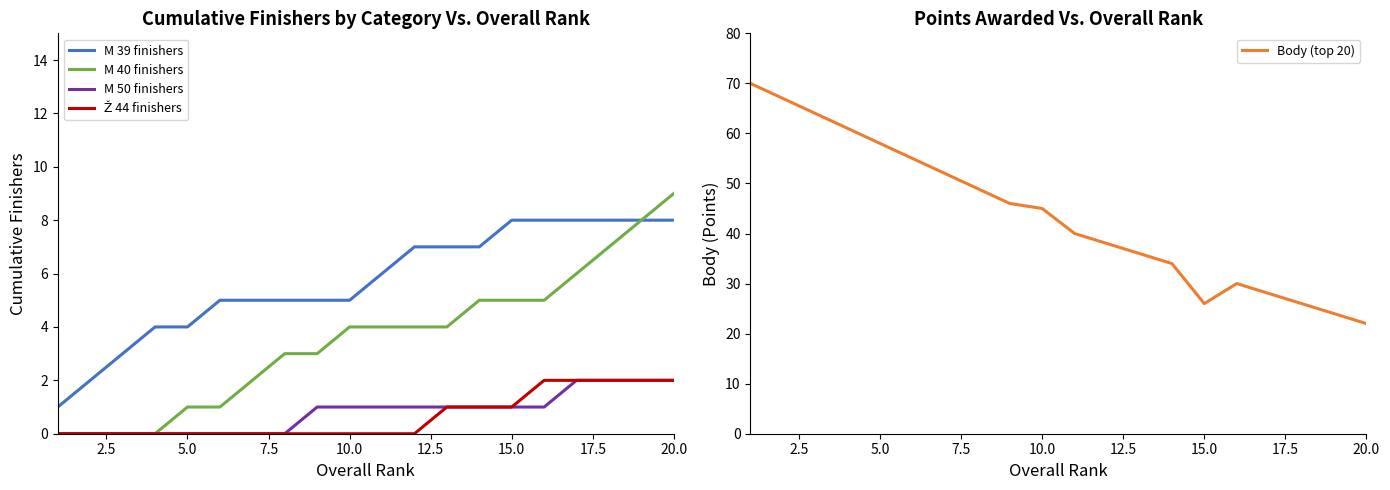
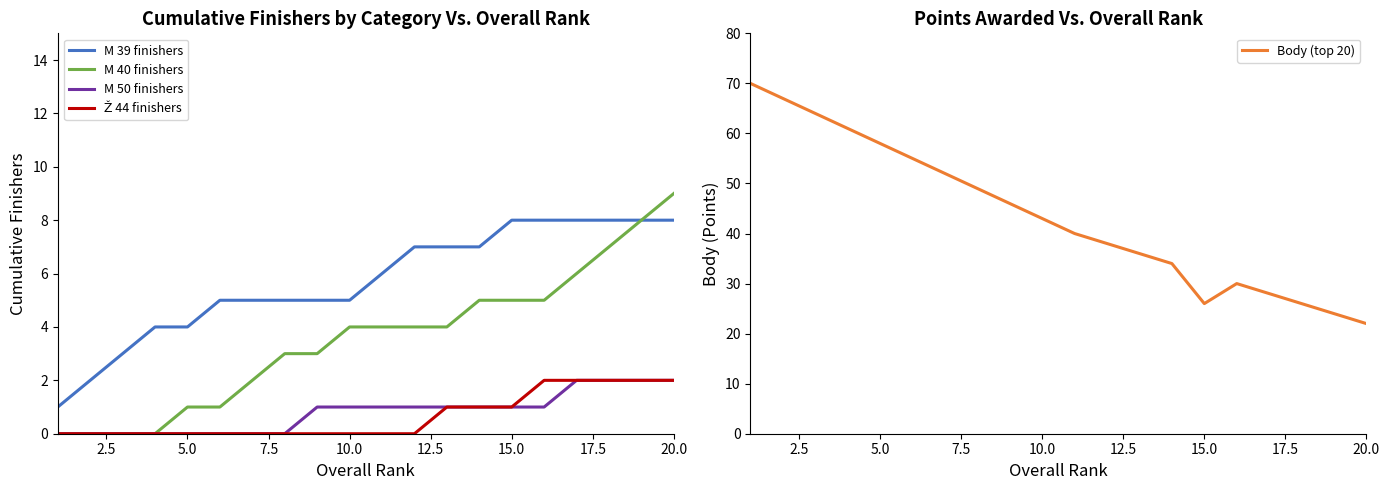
  {
    "Cumulative Finishers by Category Vs. Overall Rank": {
      "M 39 finishers": {
        "5.0": 4.0,
        "10.0": 5.0,
        "15.0": 8.0,
        "20.0": 8.0
      },
      "M 40 finishers": {
        "5.0": 1.0,
        "10.0": 4.0,
        "15.0": 5.0,
        "20.0": 9.0
      },
      "M 50 finishers": {
        "10.0": 1.0
      },
      "Ž 44 finishers": {
        "10.0": 0.0
      }
    },
    "Points Awarded Vs. Overall Rank": {
      "5.0": 58,
-     "10.0": 45,
+     "10.0": 43,
      "15.0": 26,
      "20.0": 22
    }
  }
